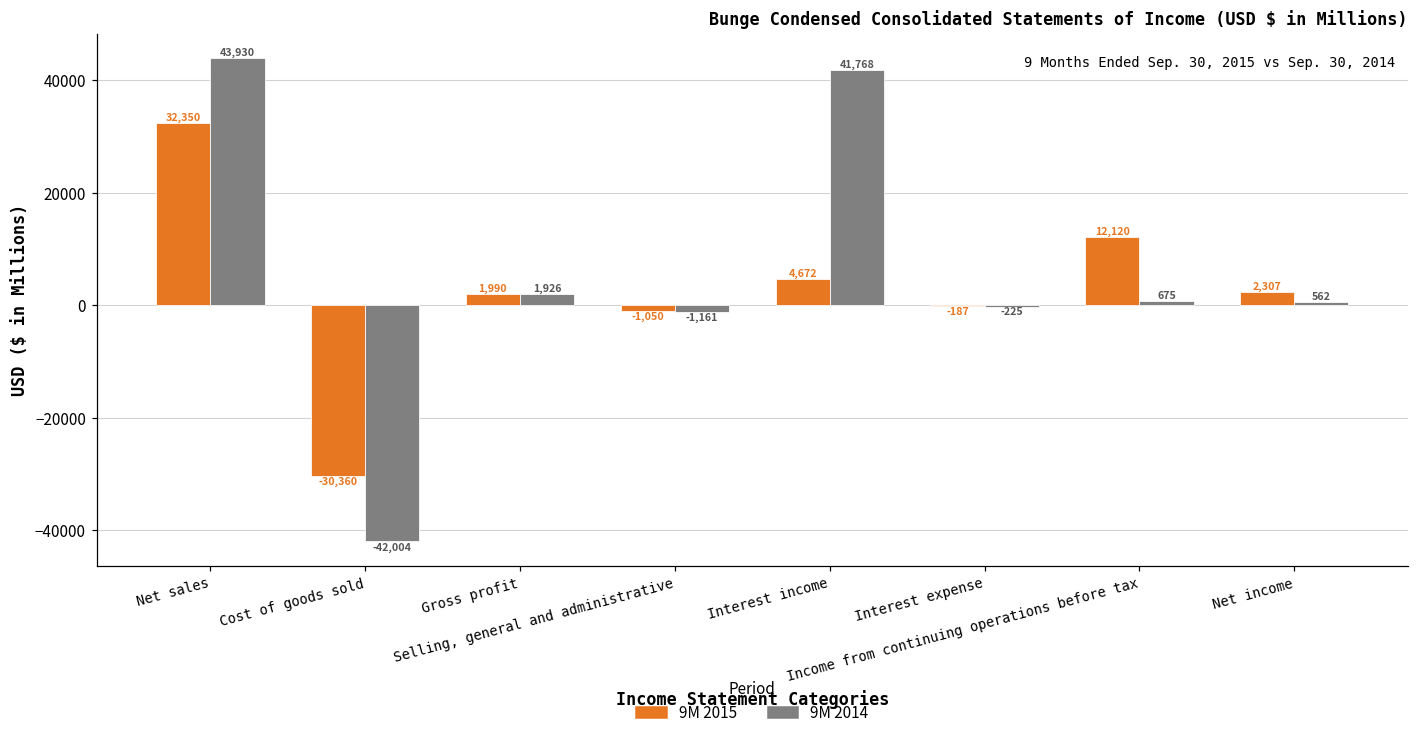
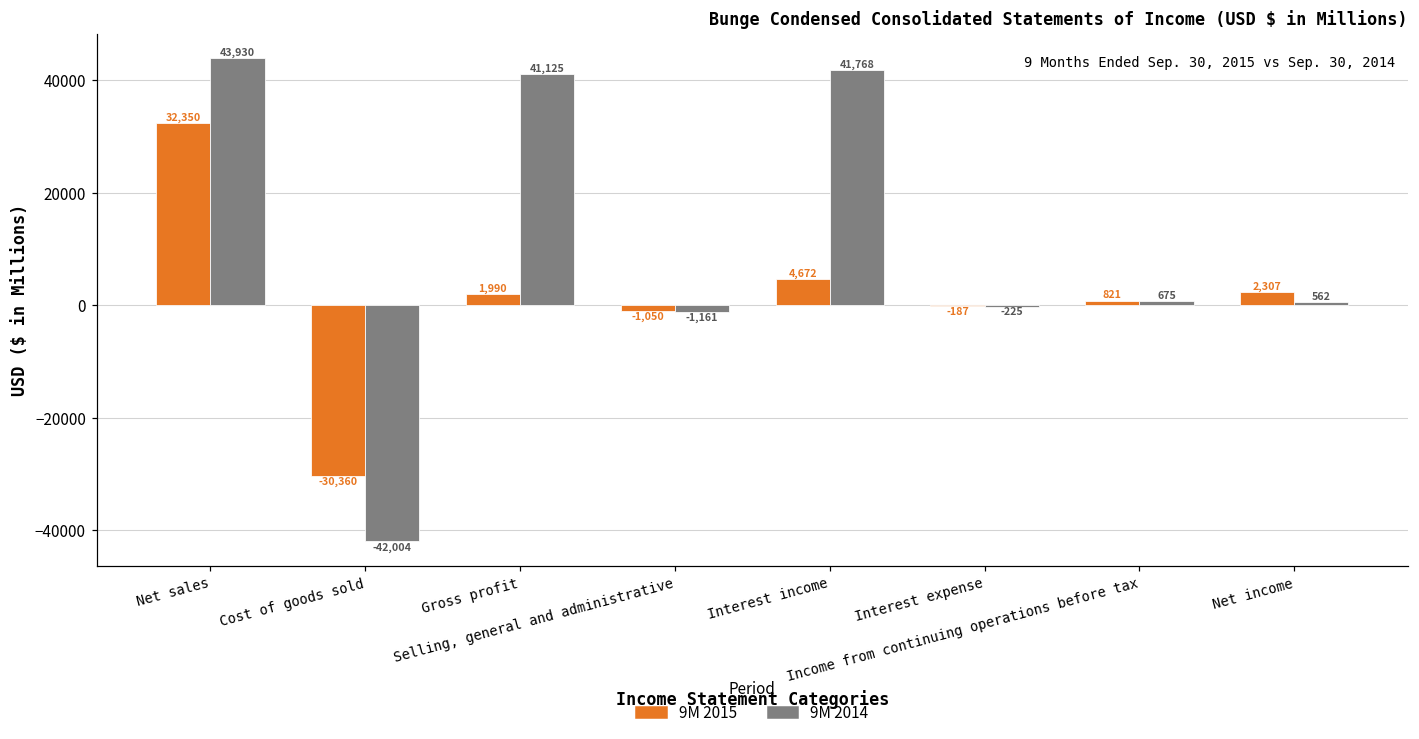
  {
    "9M 2015": {
      "Net sales": "32,350",
      "Cost of goods sold": "-30,360",
      "Gross profit": "1,990",
      "Selling, general and administrative": "-1,050",
      "Interest income": "4,672",
      "Interest expense": "-187",
-     "Income from continuing operations before tax": "12,120",
+     "Income from continuing operations before tax": "821",
      "Net income": "2,307"
    },
    "9M 2014": {
      "Net sales": "43,930",
      "Cost of goods sold": "-42,004",
-     "Gross profit": "1,926",
+     "Gross profit": "41,125",
      "Selling, general and administrative": "-1,161",
      "Interest income": "41,768",
      "Interest expense": "-225",
      "Income from continuing operations before tax": "675",
      "Net income": "562"
    }
  }
